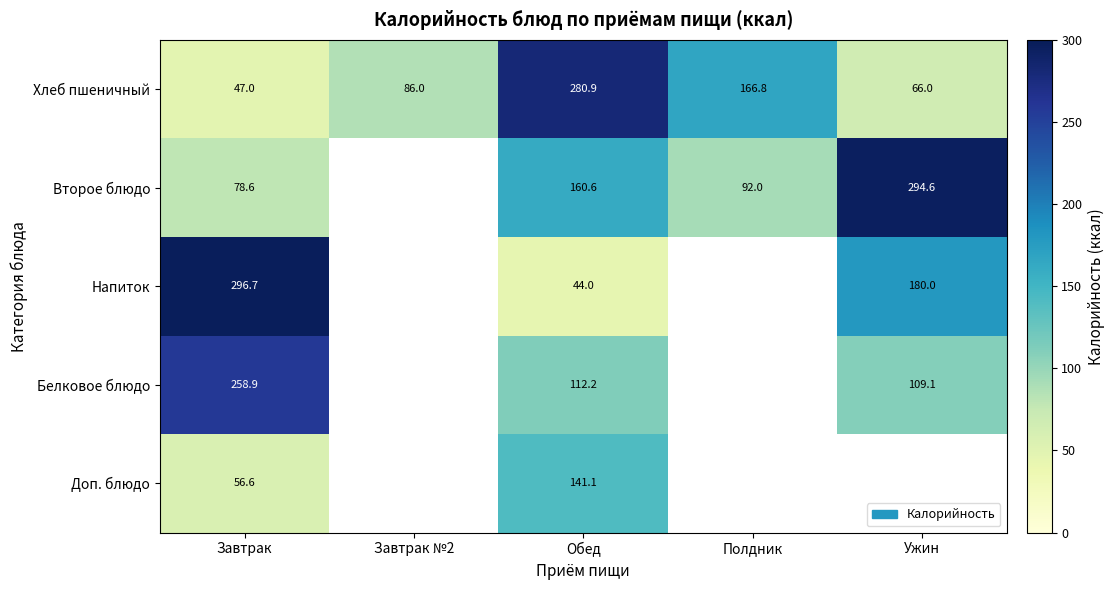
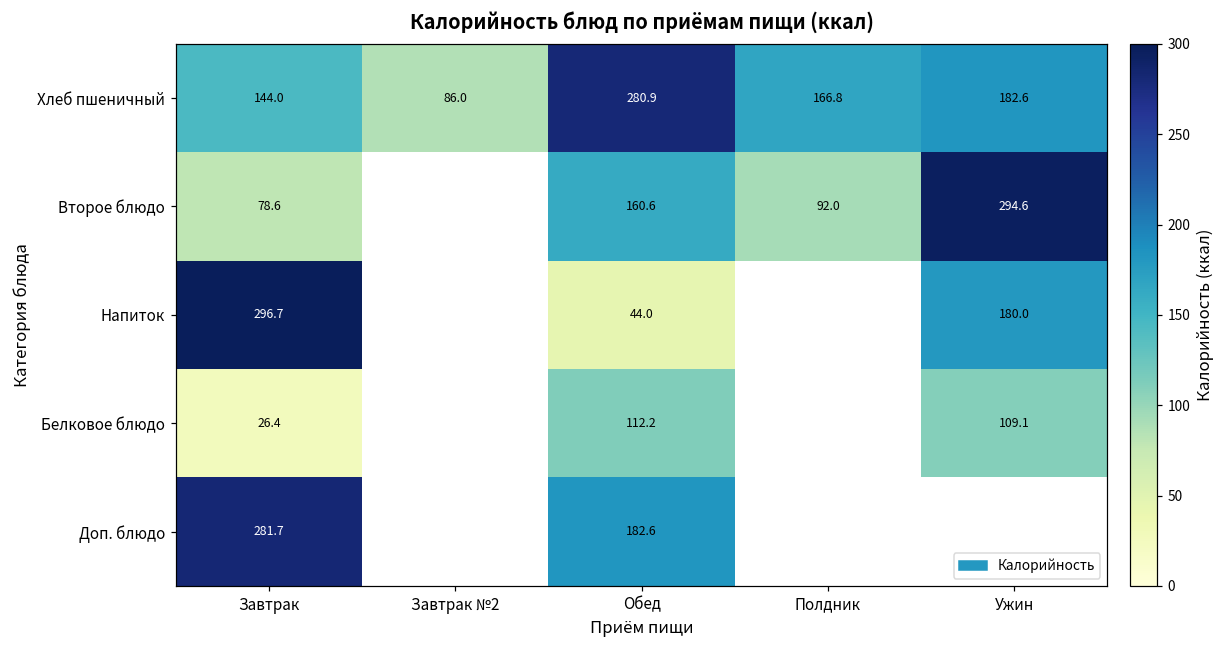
  {
    "Хлеб пшеничный": {
-     "Завтрак": 47.0,
+     "Завтрак": 144.0,
      "Завтрак №2": 86.0,
      "Обед": 280.9,
      "Полдник": 166.8,
-     "Ужин": 66.0
+     "Ужин": 182.6
    },
    "Второе блюдо": {
      "Завтрак": 78.6,
      "Обед": 160.6,
      "Полдник": 92.0,
      "Ужин": 294.6
    },
    "Напиток": {
      "Завтрак": 296.7,
      "Обед": 44.0,
      "Ужин": 180.0
    },
    "Белковое блюдо": {
-     "Завтрак": 258.9,
+     "Завтрак": 26.4,
      "Обед": 112.2,
      "Ужин": 109.1
    },
    "Доп. блюдо": {
-     "Завтрак": 56.6,
-     "Обед": 141.1
+     "Завтрак": 281.7,
+     "Обед": 182.6
    }
  }
